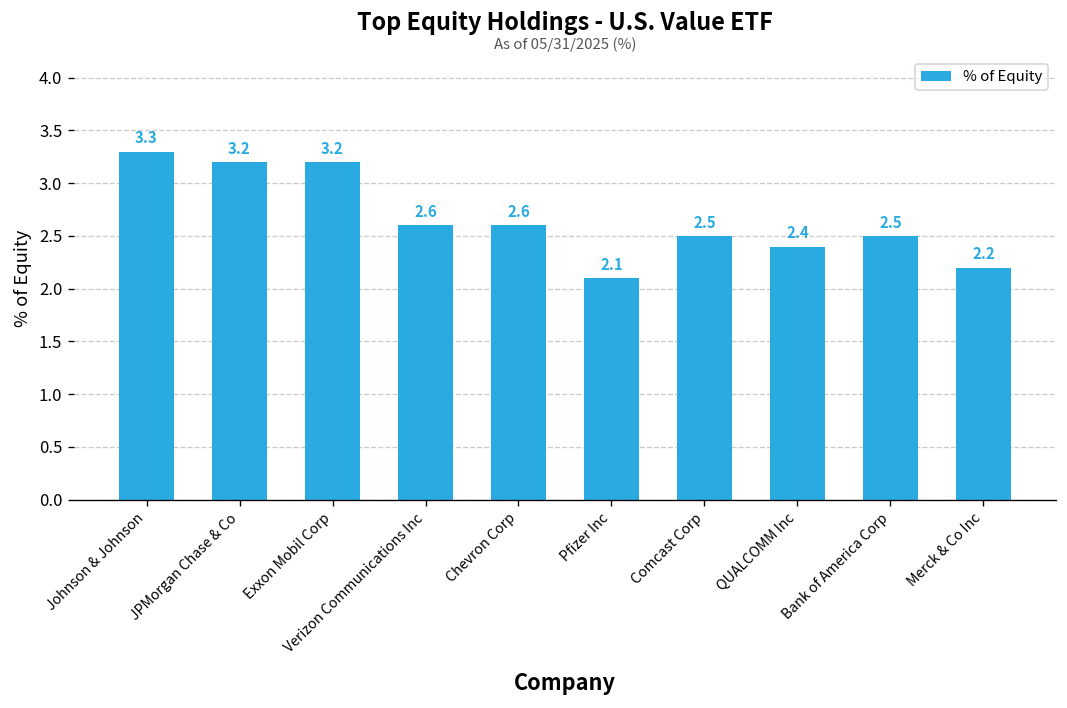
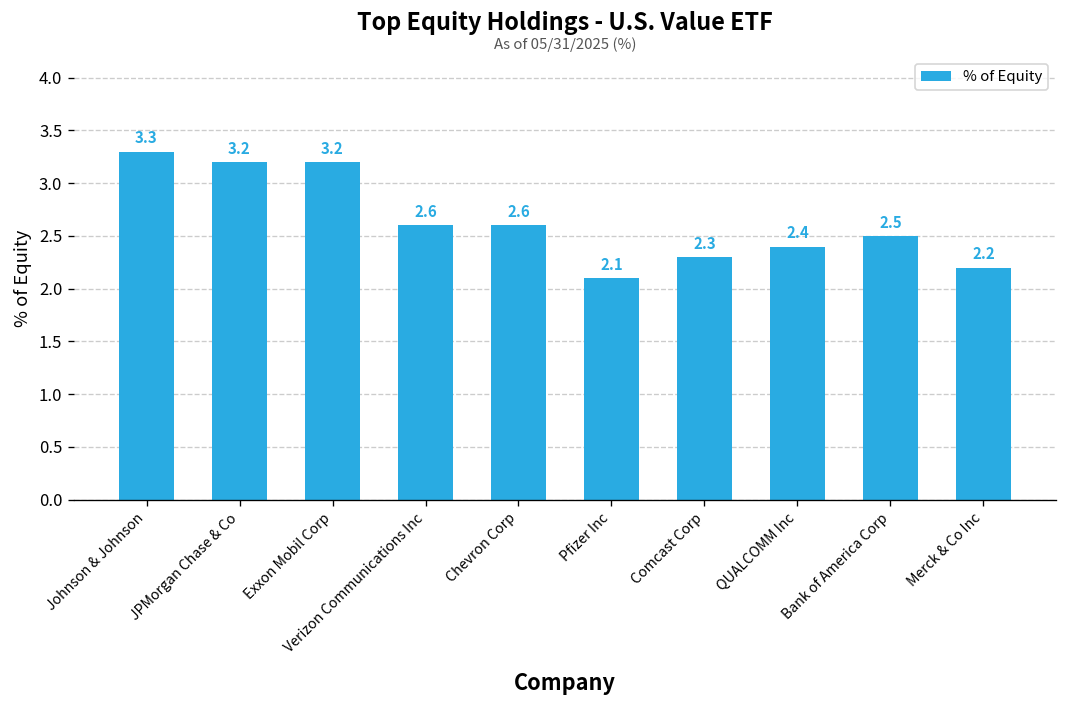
  {
    "Johnson & Johnson": 3.3,
    "JPMorgan Chase & Co": 3.2,
    "Exxon Mobil Corp": 3.2,
    "Verizon Communications Inc": 2.6,
    "Chevron Corp": 2.6,
    "Pfizer Inc": 2.1,
-   "Comcast Corp": 2.5,
+   "Comcast Corp": 2.3,
    "QUALCOMM Inc": 2.4,
    "Bank of America Corp": 2.5,
    "Merck & Co Inc": 2.2
  }
